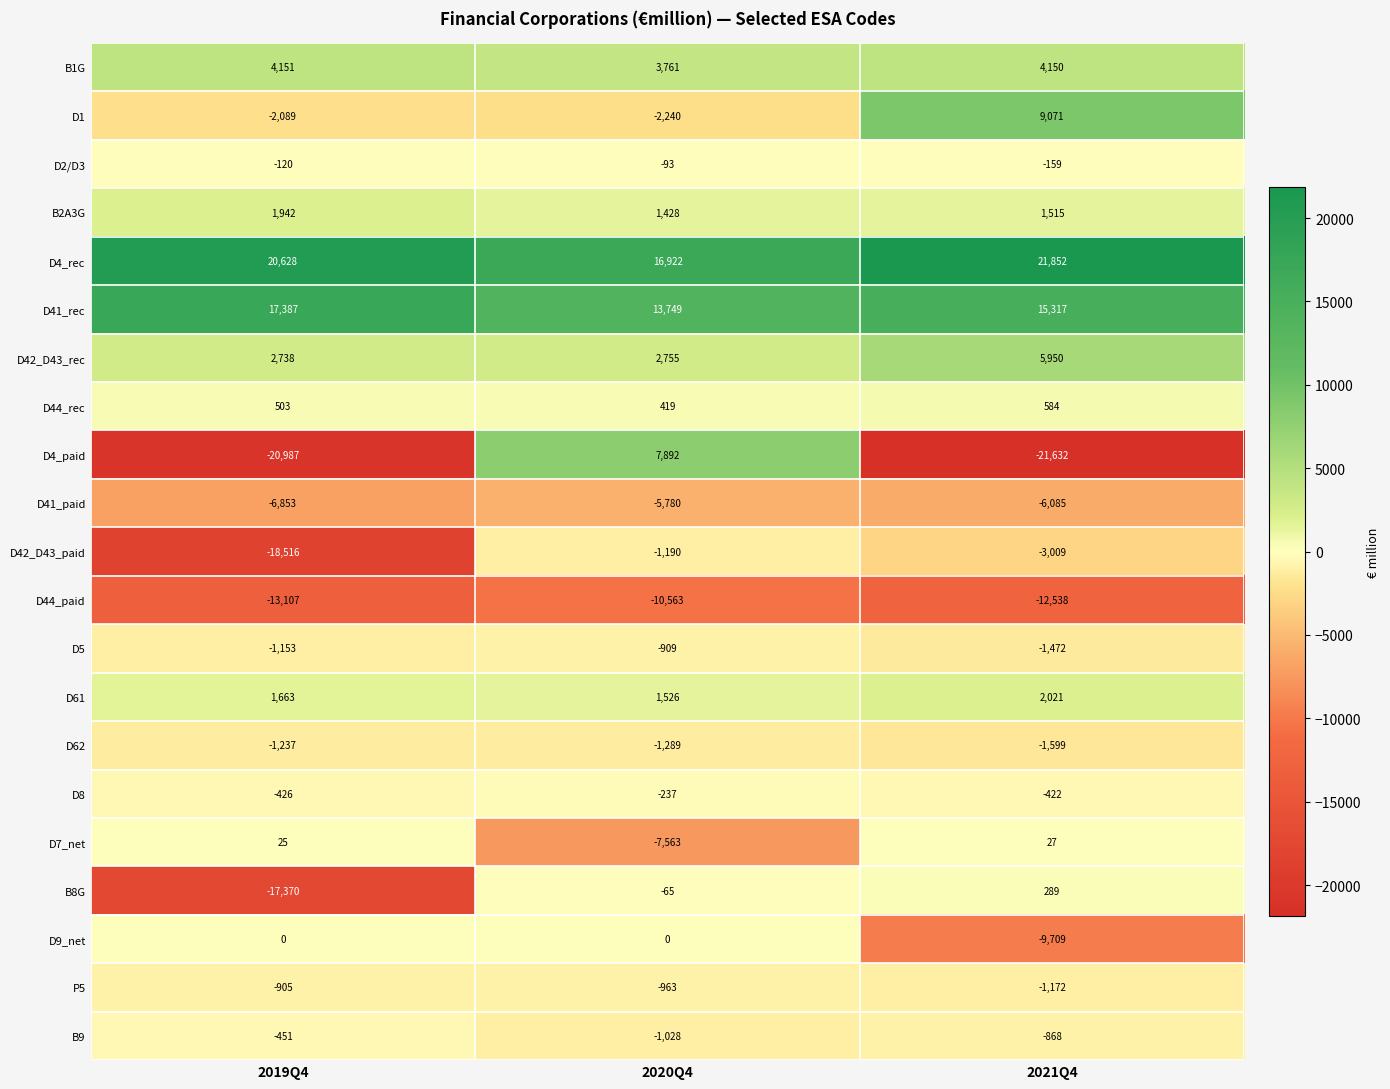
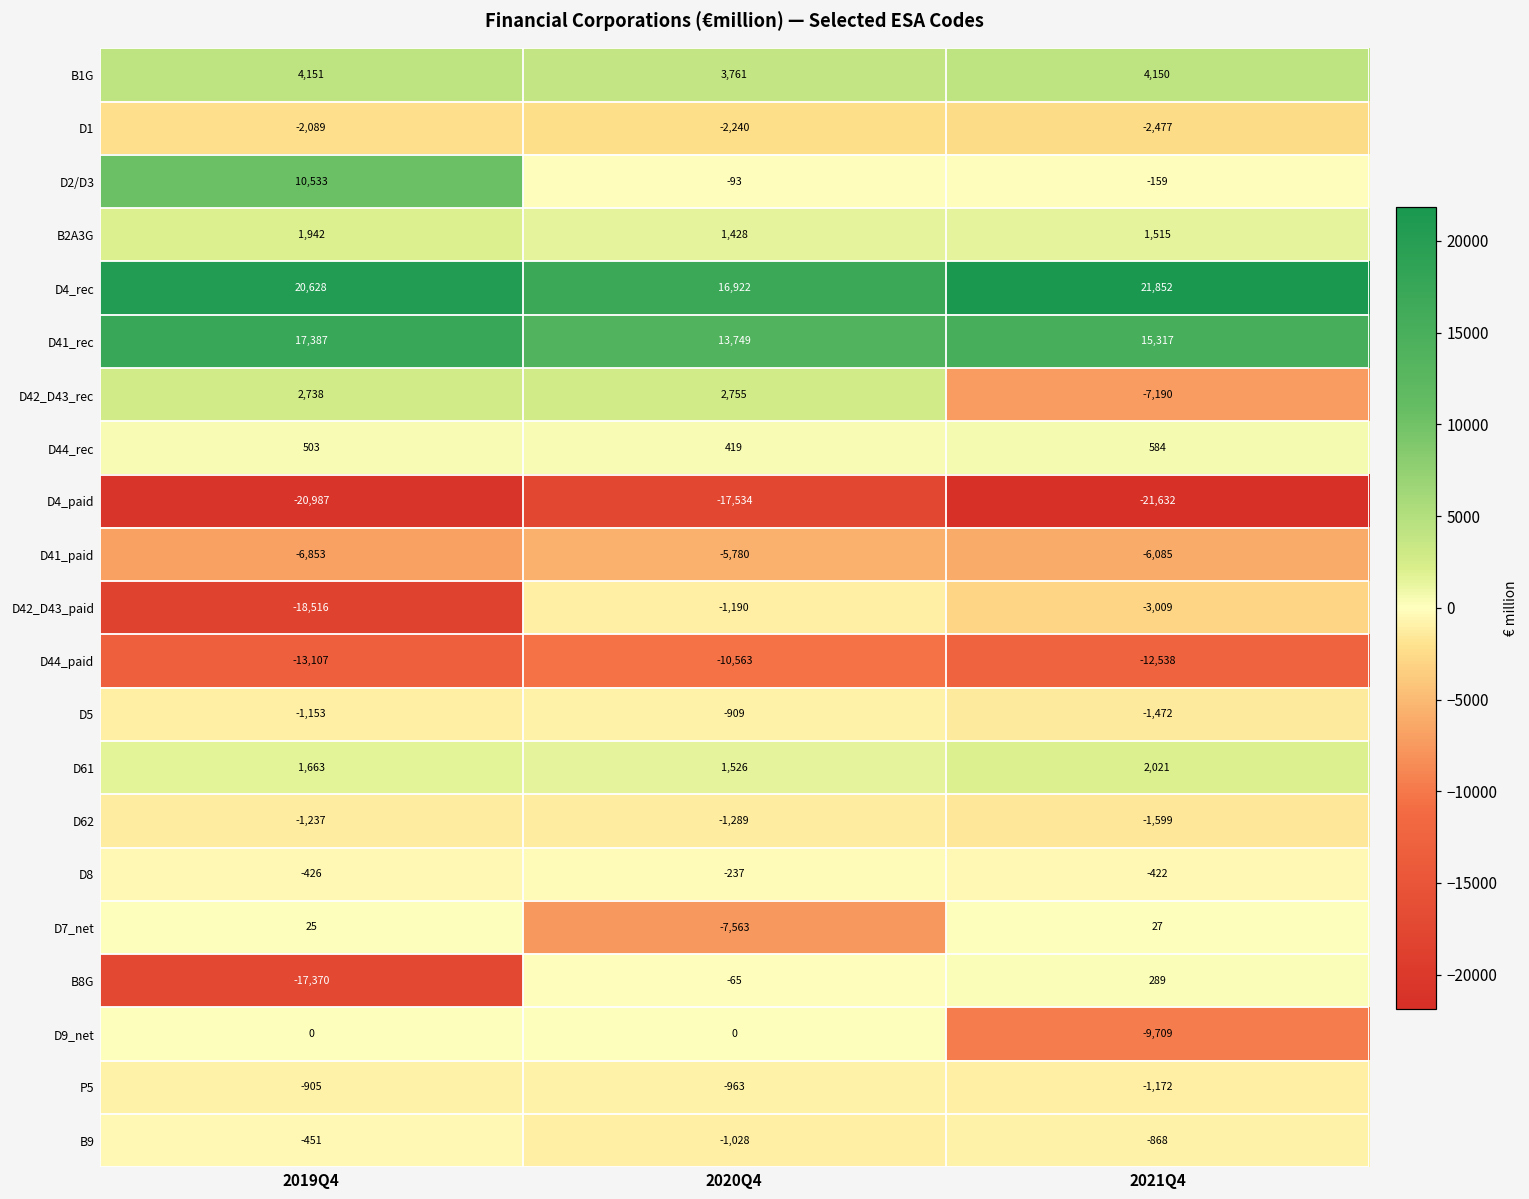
  {
    "B1G": {
      "2019Q4": "4,151",
      "2020Q4": "3,761",
      "2021Q4": "4,150"
    },
    "D1": {
      "2019Q4": "-2,089",
      "2020Q4": "-2,240",
-     "2021Q4": "9,071"
+     "2021Q4": "-2,477"
    },
    "D2/D3": {
-     "2019Q4": "-120",
+     "2019Q4": "10,533",
      "2020Q4": "-93",
      "2021Q4": "-159"
    },
    "B2A3G": {
      "2019Q4": "1,942",
      "2020Q4": "1,428",
      "2021Q4": "1,515"
    },
    "D4_rec": {
      "2019Q4": "20,628",
      "2020Q4": "16,922",
      "2021Q4": "21,852"
    },
    "D41_rec": {
      "2019Q4": "17,387",
      "2020Q4": "13,749",
      "2021Q4": "15,317"
    },
    "D42_D43_rec": {
      "2019Q4": "2,738",
      "2020Q4": "2,755",
-     "2021Q4": "5,950"
+     "2021Q4": "-7,190"
    },
    "D44_rec": {
      "2019Q4": "503",
      "2020Q4": "419",
      "2021Q4": "584"
    },
    "D4_paid": {
      "2019Q4": "-20,987",
-     "2020Q4": "7,892",
+     "2020Q4": "-17,534",
      "2021Q4": "-21,632"
    },
    "D41_paid": {
      "2019Q4": "-6,853",
      "2020Q4": "-5,780",
      "2021Q4": "-6,085"
    },
    "D42_D43_paid": {
      "2019Q4": "-18,516",
      "2020Q4": "-1,190",
      "2021Q4": "-3,009"
    },
    "D44_paid": {
      "2019Q4": "-13,107",
      "2020Q4": "-10,563",
      "2021Q4": "-12,538"
    },
    "D5": {
      "2019Q4": "-1,153",
      "2020Q4": "-909",
      "2021Q4": "-1,472"
    },
    "D61": {
      "2019Q4": "1,663",
      "2020Q4": "1,526",
      "2021Q4": "2,021"
    },
    "D62": {
      "2019Q4": "-1,237",
      "2020Q4": "-1,289",
      "2021Q4": "-1,599"
    },
    "D8": {
      "2019Q4": "-426",
      "2020Q4": "-237",
      "2021Q4": "-422"
    },
    "D7_net": {
      "2019Q4": "25",
      "2020Q4": "-7,563",
      "2021Q4": "27"
    },
    "B8G": {
      "2019Q4": "-17,370",
      "2020Q4": "-65",
      "2021Q4": "289"
    },
    "D9_net": {
      "2019Q4": "0",
      "2020Q4": "0",
      "2021Q4": "-9,709"
    },
    "P5": {
      "2019Q4": "-905",
      "2020Q4": "-963",
      "2021Q4": "-1,172"
    },
    "B9": {
      "2019Q4": "-451",
      "2020Q4": "-1,028",
      "2021Q4": "-868"
    }
  }
